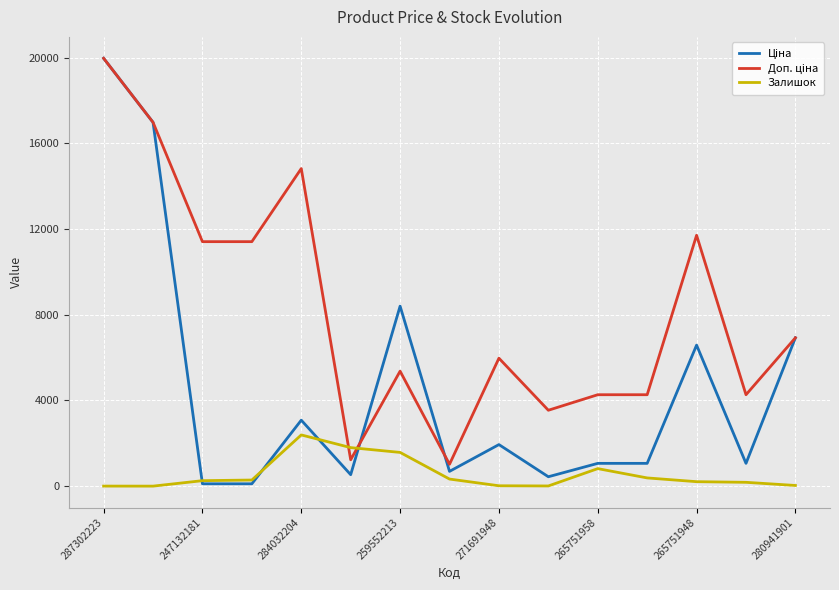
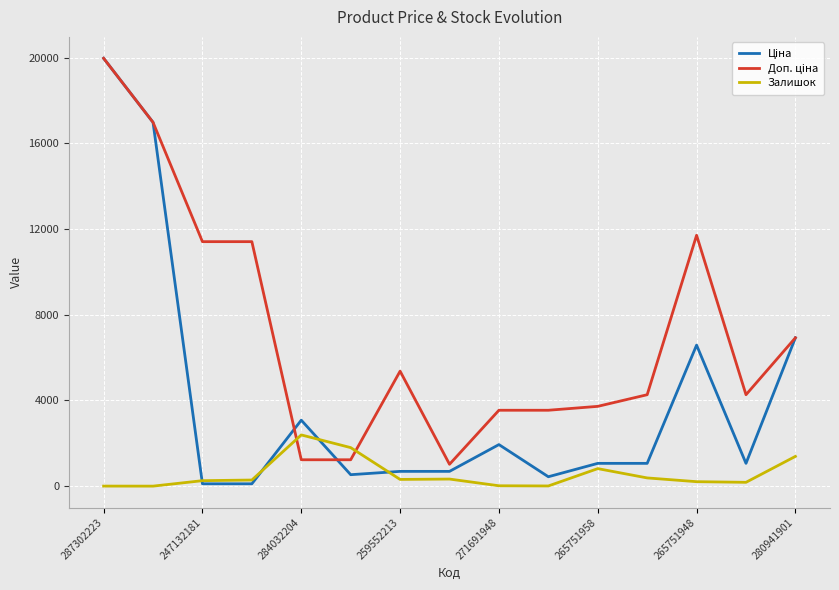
  {
    "Ціна": {
      "247132181": 100,
      "284032204": 3100,
-     "259552213": 8400,
+     "259552213": 700,
      "271691948": 1900,
      "265751958": 1100,
      "265751948": 6600
    },
    "Доп. ціна": {
      "247132181": 11400,
-     "284032204": 14800,
+     "284032204": 1200,
      "259552213": 5400,
-     "271691948": 6000,
-     "265751958": 4300,
+     "271691948": 3500,
+     "265751958": 3700,
      "265751948": 11700
    },
    "Залишок": {
      "287302223": 0,
      "247132181": 300,
      "284032204": 2400,
-     "259552213": 1600,
+     "259552213": 300,
      "271691948": 0,
      "265751958": 800,
      "265751948": 200,
-     "280941901": 0
+     "280941901": 1400
    }
  }
